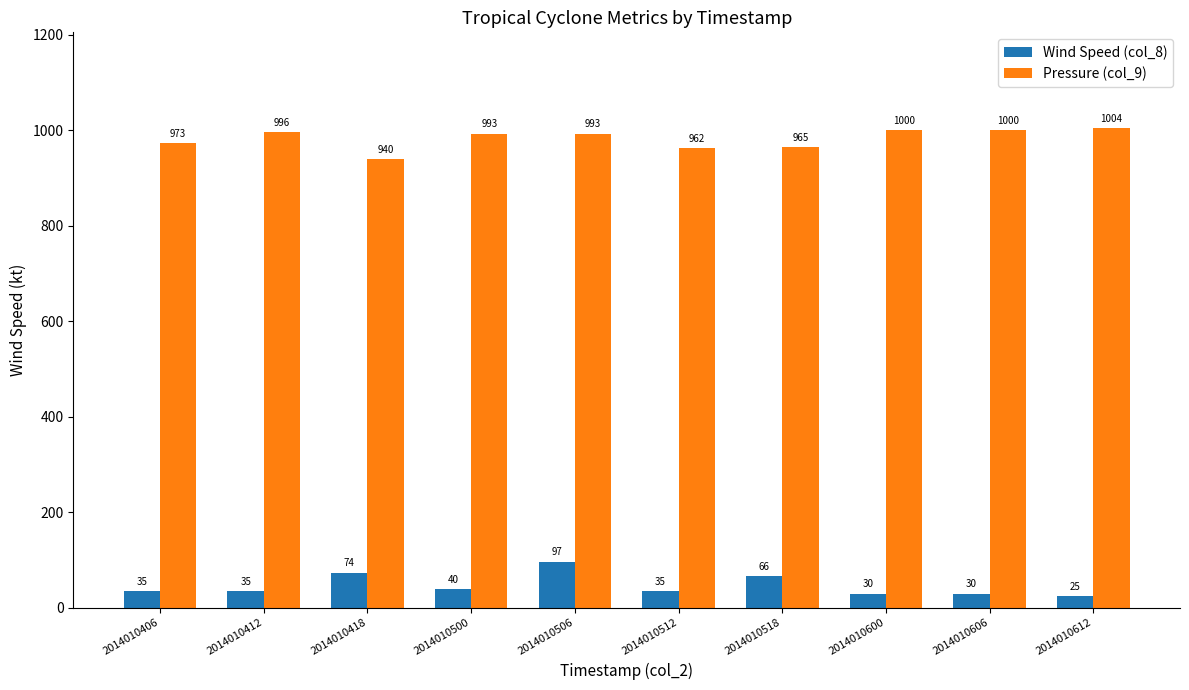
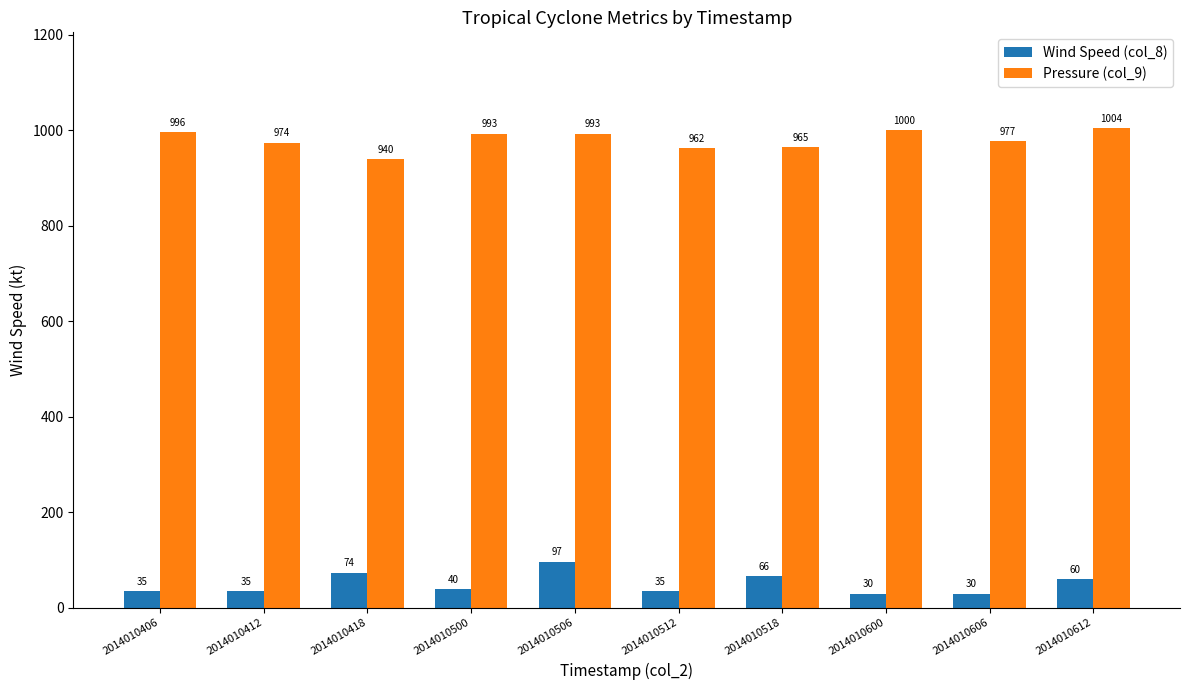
  {
    "Wind Speed (col_8)": {
      "2014010406": 35,
      "2014010412": 35,
      "2014010418": 74,
      "2014010500": 40,
      "2014010506": 97,
      "2014010512": 35,
      "2014010518": 66,
      "2014010600": 30,
      "2014010606": 30,
-     "2014010612": 25
+     "2014010612": 60
    },
    "Pressure (col_9)": {
-     "2014010406": 973,
-     "2014010412": 996,
+     "2014010406": 996,
+     "2014010412": 974,
      "2014010418": 940,
      "2014010500": 993,
      "2014010506": 993,
      "2014010512": 962,
      "2014010518": 965,
      "2014010600": 1000,
-     "2014010606": 1000,
+     "2014010606": 977,
      "2014010612": 1004
    }
  }
